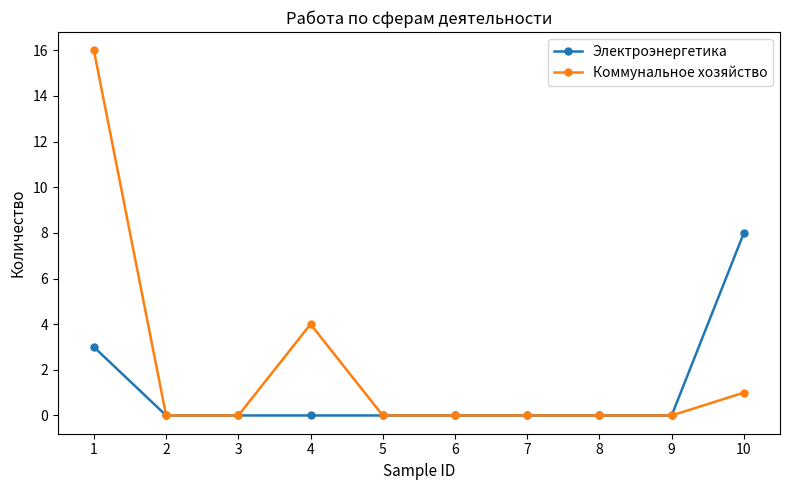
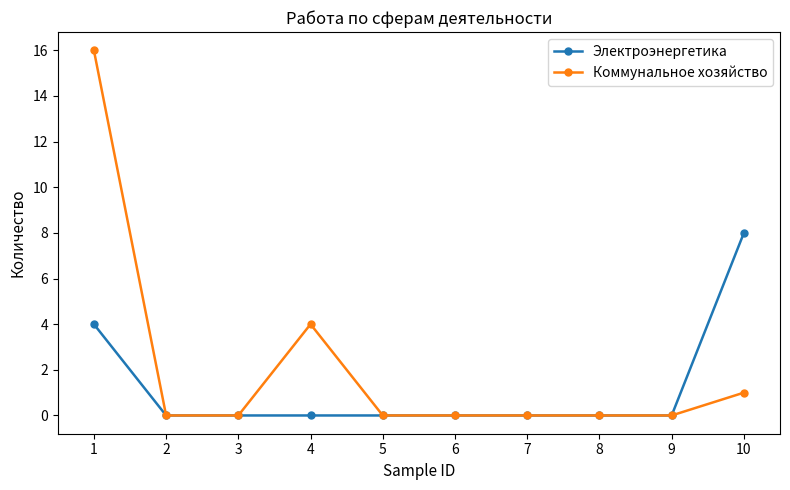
  {
    "Электроэнергетика": {
-     "1": 3,
+     "1": 4,
      "4": 0,
      "10": 8
    },
    "Коммунальное хозяйство": {
      "1": 16,
      "4": 4,
      "10": 1
    }
  }
